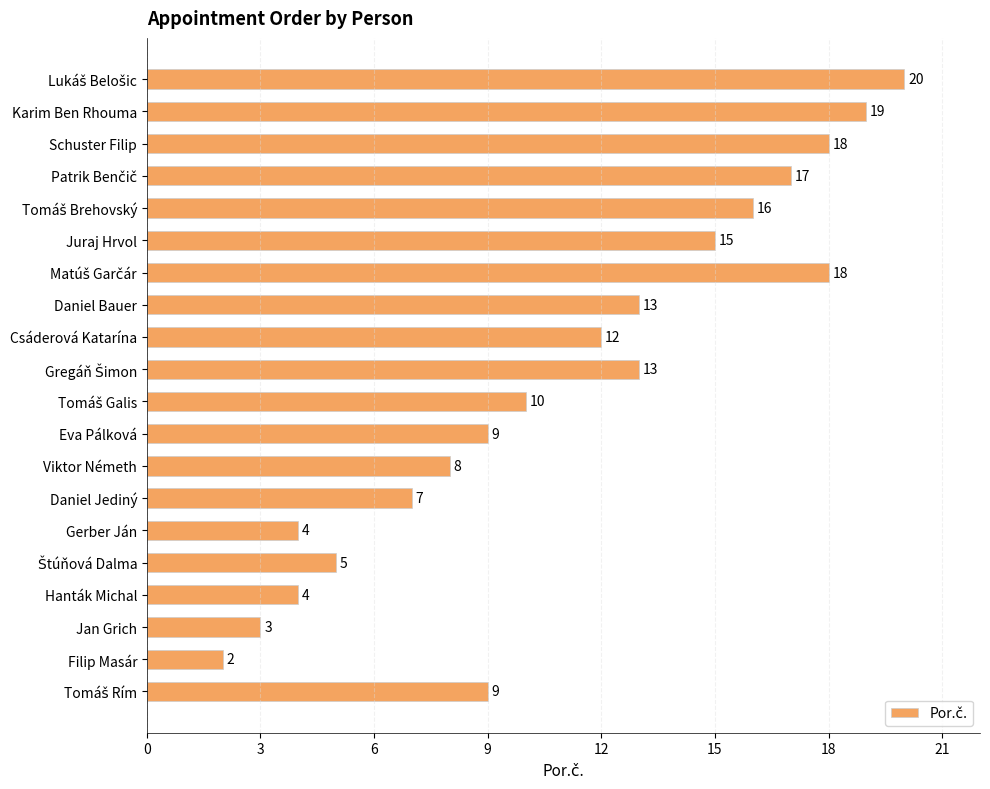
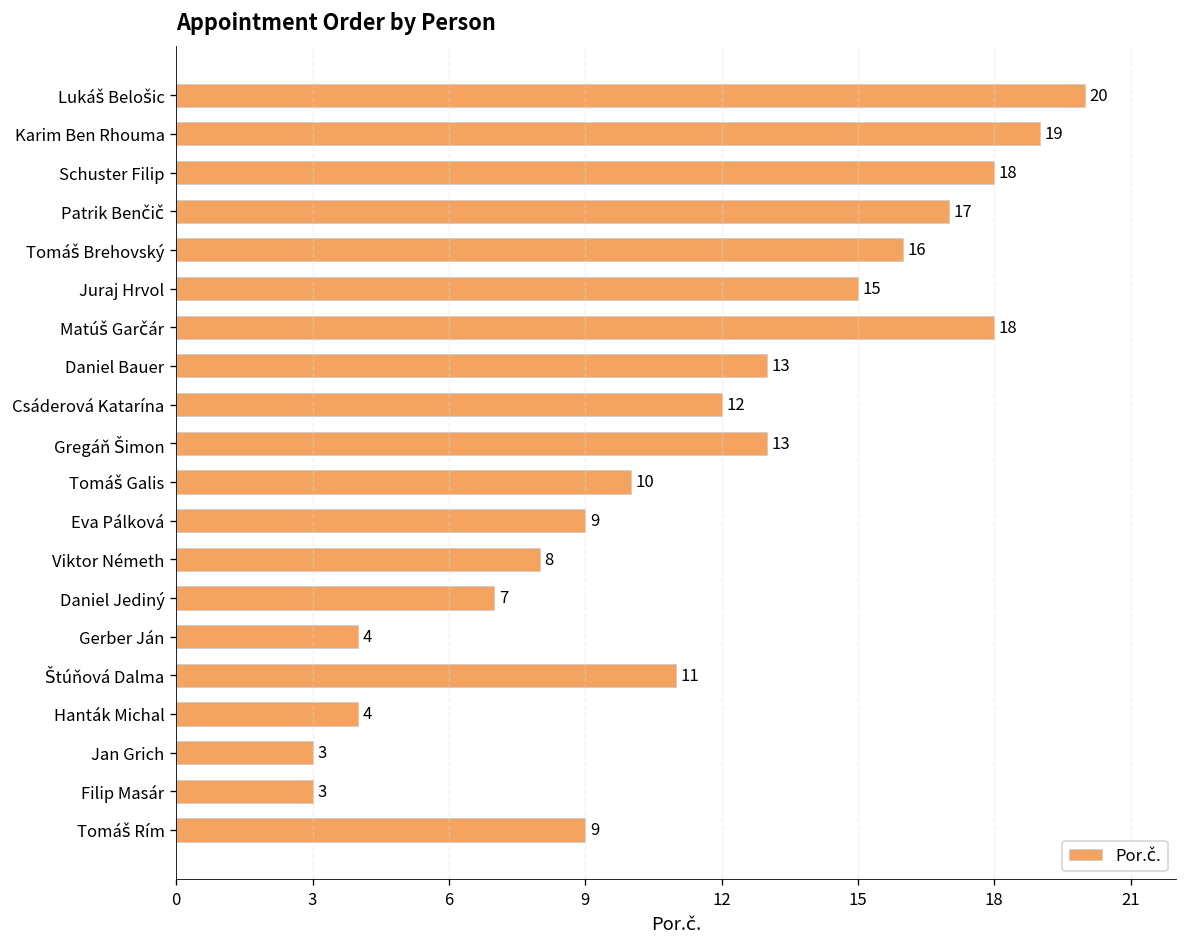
  {
    "Lukáš Belošic": 20,
    "Karim Ben Rhouma": 19,
    "Schuster Filip": 18,
    "Patrik Benčič": 17,
    "Tomáš Brehovský": 16,
    "Juraj Hrvol": 15,
    "Matúš Garčár": 18,
    "Daniel Bauer": 13,
    "Csáderová Katarína": 12,
    "Gregáň Šimon": 13,
    "Tomáš Galis": 10,
    "Eva Pálková": 9,
    "Viktor Németh": 8,
    "Daniel Jediný": 7,
    "Gerber Ján": 4,
-   "Štúňová Dalma": 5,
+   "Štúňová Dalma": 11,
    "Hanták Michal": 4,
    "Jan Grich": 3,
-   "Filip Masár": 2,
+   "Filip Masár": 3,
    "Tomáš Rím": 9
  }
